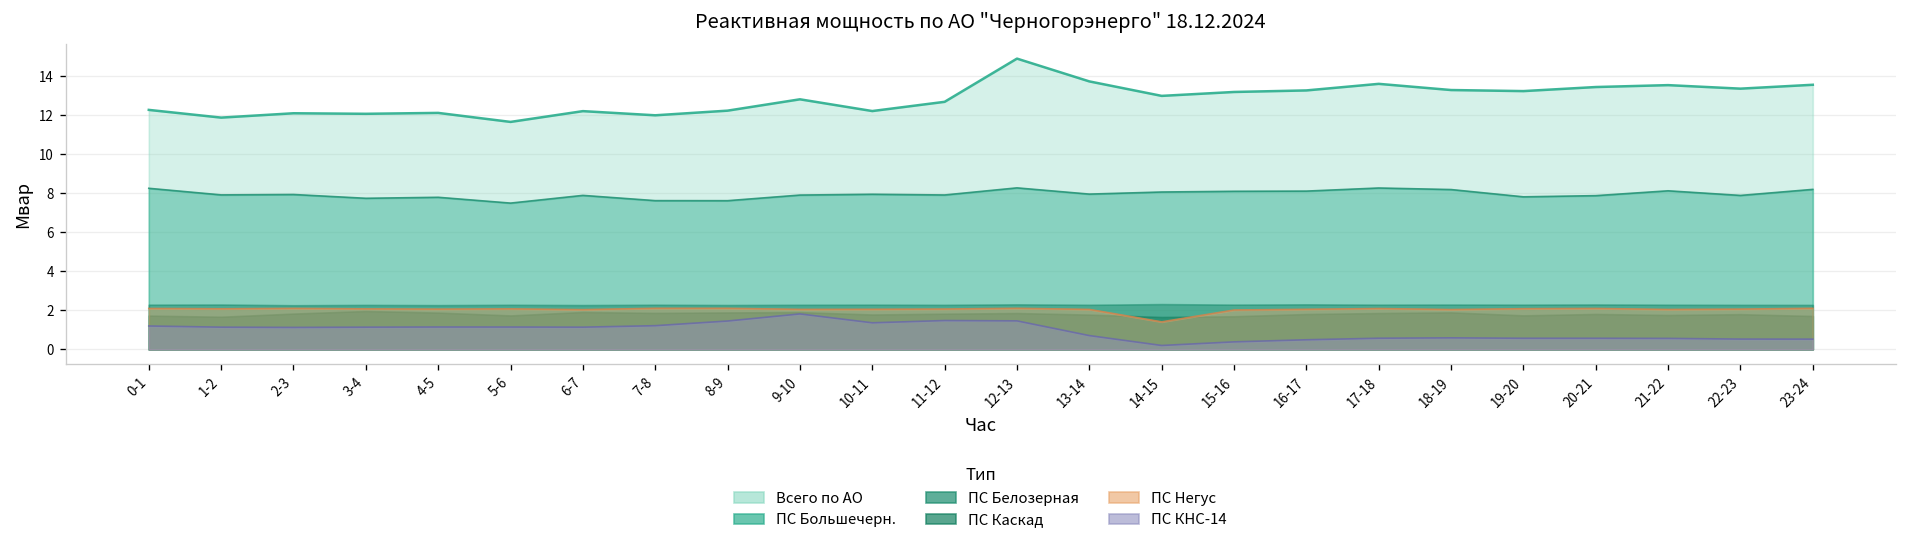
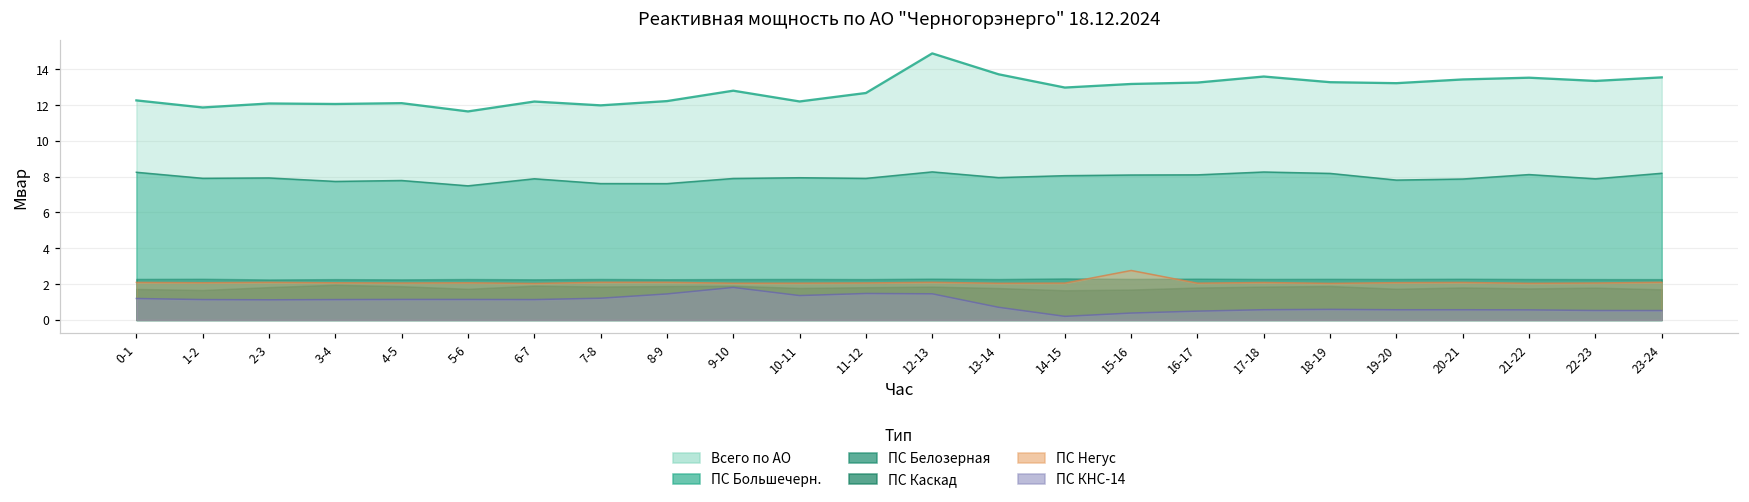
  {
    "ПС Негус": {
      "0-1": 2.1,
      "1-2": 2.1,
      "2-3": 2.1,
      "4-5": 2.1,
      "5-6": 2.1,
      "7-8": 2.1,
      "8-9": 2.1,
      "10-11": 2.1,
      "11-12": 2.1,
      "12-13": 2.1,
      "13-14": 2.0,
-     "14-15": 1.4,
-     "15-16": 2.0,
+     "14-15": 2.1,
+     "15-16": 2.8,
      "16-17": 2.1,
      "17-18": 2.1,
      "19-20": 2.1,
      "20-21": 2.1,
      "21-22": 2.0,
      "22-23": 2.1,
      "23-24": 2.1
    }
  }
